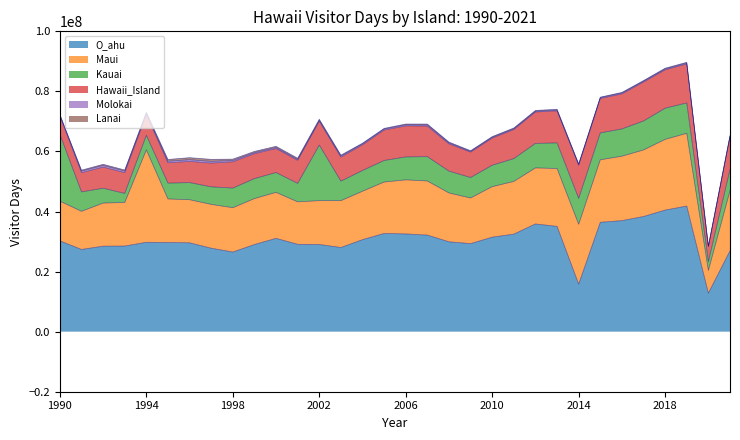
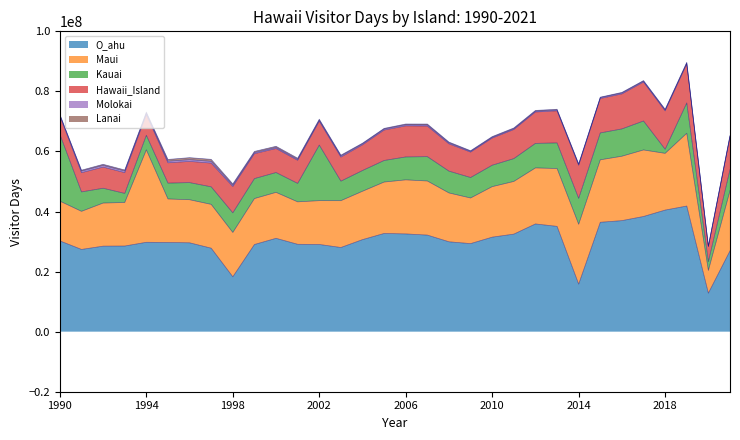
  {
    "O_ahu": {
      "1990": 30000000,
      "1994": 30000000,
-     "1998": 27000000,
+     "1998": 18000000,
      "2002": 29000000,
      "2006": 33000000,
      "2010": 31000000,
      "2014": 16000000,
      "2018": 40000000
    },
    "Maui": {
      "1990": 13000000,
      "1994": 31000000,
      "1998": 15000000,
      "2002": 15000000,
      "2006": 18000000,
      "2010": 17000000,
      "2014": 20000000,
-     "2018": 24000000
+     "2018": 19000000
    },
    "Kauai": {
      "1990": 22000000,
      "1994": 5000000,
      "1998": 7000000,
      "2002": 18000000,
      "2006": 8000000,
      "2010": 7000000,
      "2014": 9000000,
-     "2018": 10000000
+     "2018": 1000000
    }
  }
